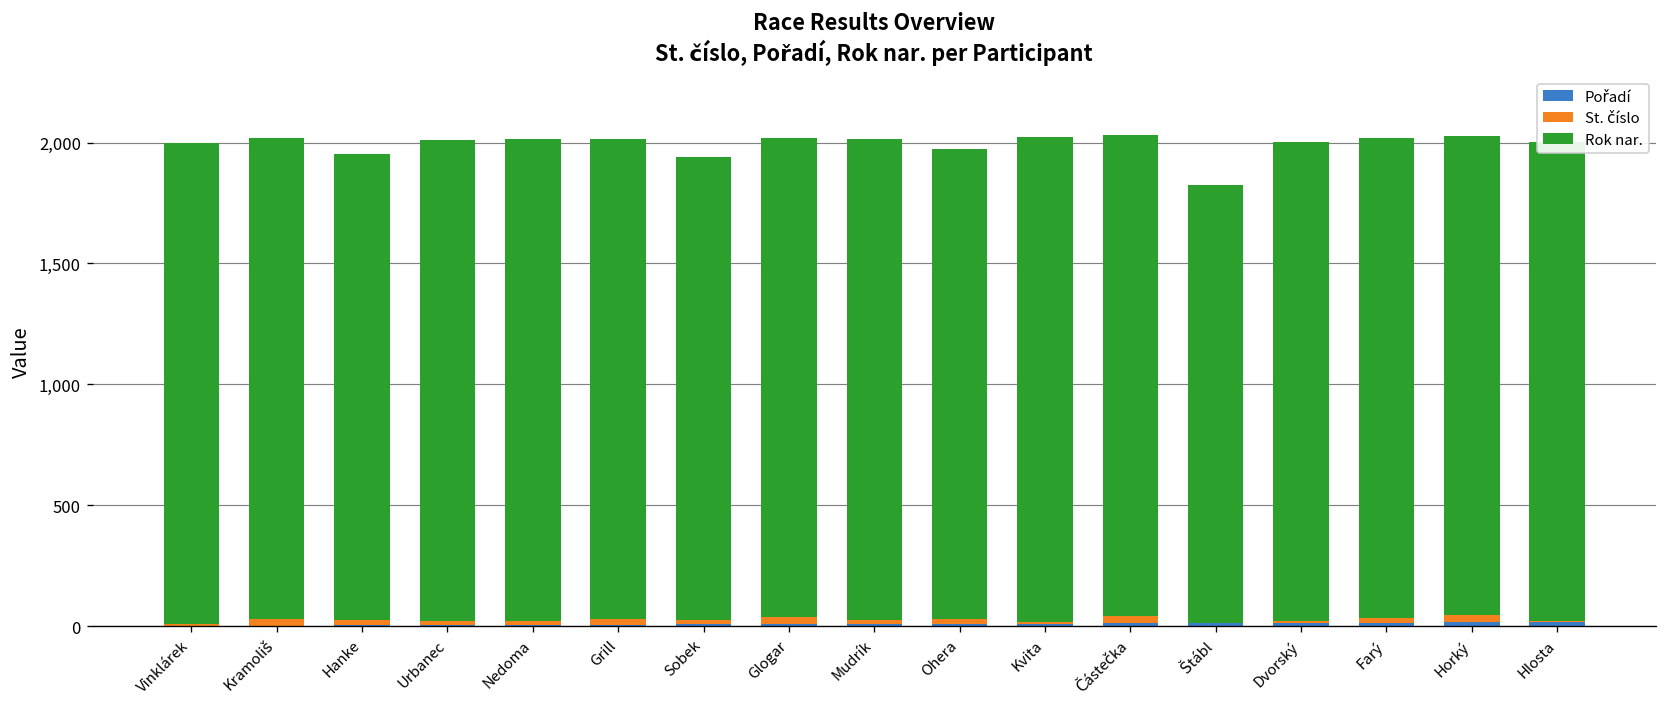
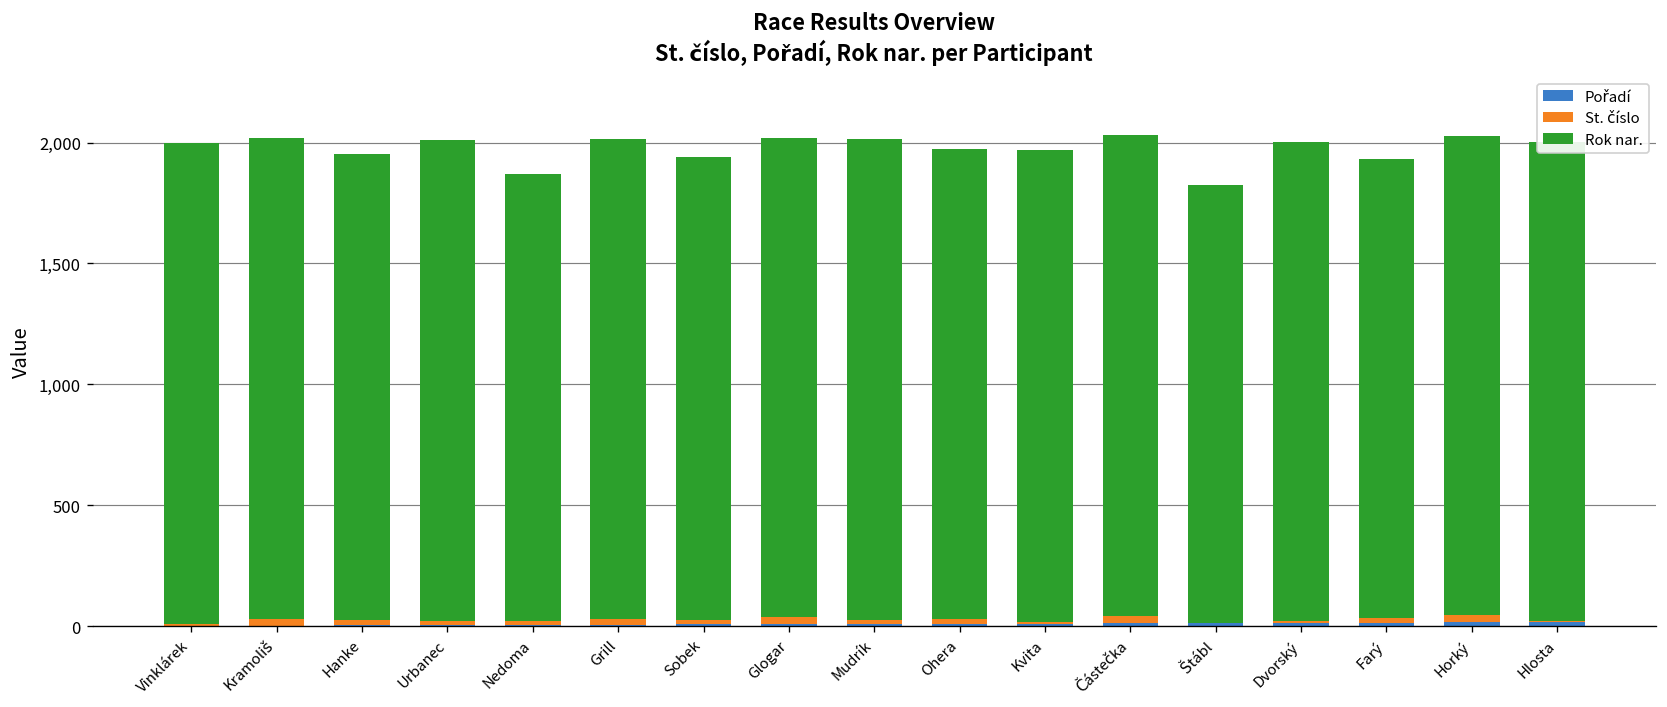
  {
    "Pořadí": {
      "Štábl": "10",
      "Dvorský": "10",
      "Farý": "20",
      "Horký": "20",
      "Hlosta": "20"
    },
    "St. číslo": {
      "Kramoliš": "30",
      "Hanke": "20",
      "Urbanec": "20",
      "Nedoma": "20",
      "Grill": "20",
      "Sobek": "20",
      "Glogar": "30",
      "Mudrík": "20",
      "Ohera": "20",
      "Částečka": "30",
      "Farý": "20",
      "Horký": "30"
    },
    "Rok nar.": {
      "Vinklárek": "1,990",
      "Kramoliš": "1,990",
      "Hanke": "1,930",
      "Urbanec": "1,990",
-     "Nedoma": "1,990",
+     "Nedoma": "1,850",
      "Grill": "1,990",
      "Sobek": "1,910",
      "Glogar": "1,980",
      "Mudrík": "1,990",
      "Ohera": "1,940",
-     "Kvita": "2,010",
+     "Kvita": "1,950",
      "Částečka": "1,990",
      "Štábl": "1,810",
      "Dvorský": "1,980",
-     "Farý": "1,990",
+     "Farý": "1,900",
      "Horký": "1,980"
    }
  }
